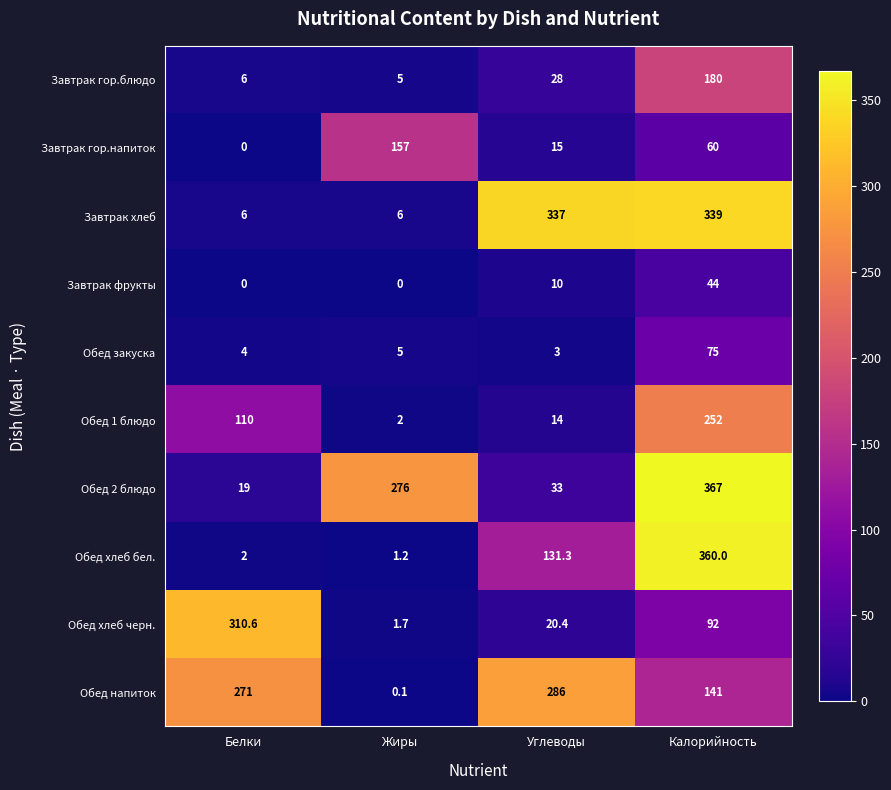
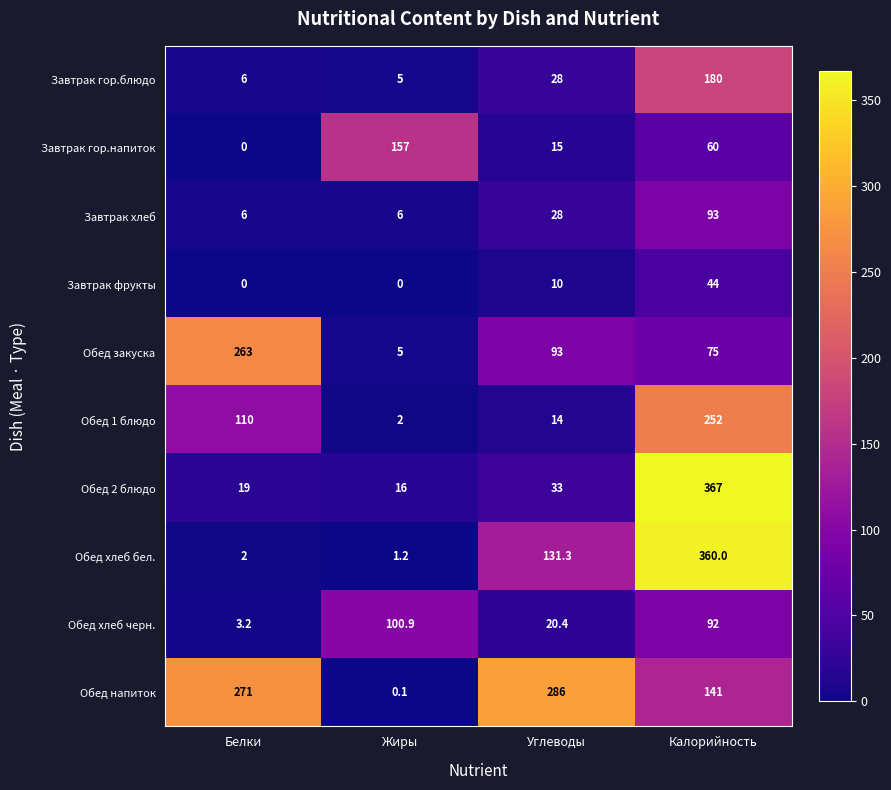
  {
    "Завтрак гор.блюдо": {
      "Белки": 6,
      "Жиры": 5,
      "Углеводы": 28,
      "Калорийность": 180
    },
    "Завтрак гор.напиток": {
      "Белки": 0,
      "Жиры": 157,
      "Углеводы": 15,
      "Калорийность": 60
    },
    "Завтрак хлеб": {
      "Белки": 6,
      "Жиры": 6,
-     "Углеводы": 337,
-     "Калорийность": 339
+     "Углеводы": 28,
+     "Калорийность": 93
    },
    "Завтрак фрукты": {
      "Белки": 0,
      "Жиры": 0,
      "Углеводы": 10,
      "Калорийность": 44
    },
    "Обед закуска": {
-     "Белки": 4,
+     "Белки": 263,
      "Жиры": 5,
-     "Углеводы": 3,
+     "Углеводы": 93,
      "Калорийность": 75
    },
    "Обед 1 блюдо": {
      "Белки": 110,
      "Жиры": 2,
      "Углеводы": 14,
      "Калорийность": 252
    },
    "Обед 2 блюдо": {
      "Белки": 19,
-     "Жиры": 276,
+     "Жиры": 16,
      "Углеводы": 33,
      "Калорийность": 367
    },
    "Обед хлеб бел.": {
      "Белки": 2,
      "Жиры": 1.2,
      "Углеводы": 131.3,
      "Калорийность": 360.0
    },
    "Обед хлеб черн.": {
-     "Белки": 310.6,
-     "Жиры": 1.7,
+     "Белки": 3.2,
+     "Жиры": 100.9,
      "Углеводы": 20.4,
      "Калорийность": 92
    },
    "Обед напиток": {
      "Белки": 271,
      "Жиры": 0.1,
      "Углеводы": 286,
      "Калорийность": 141
    }
  }
